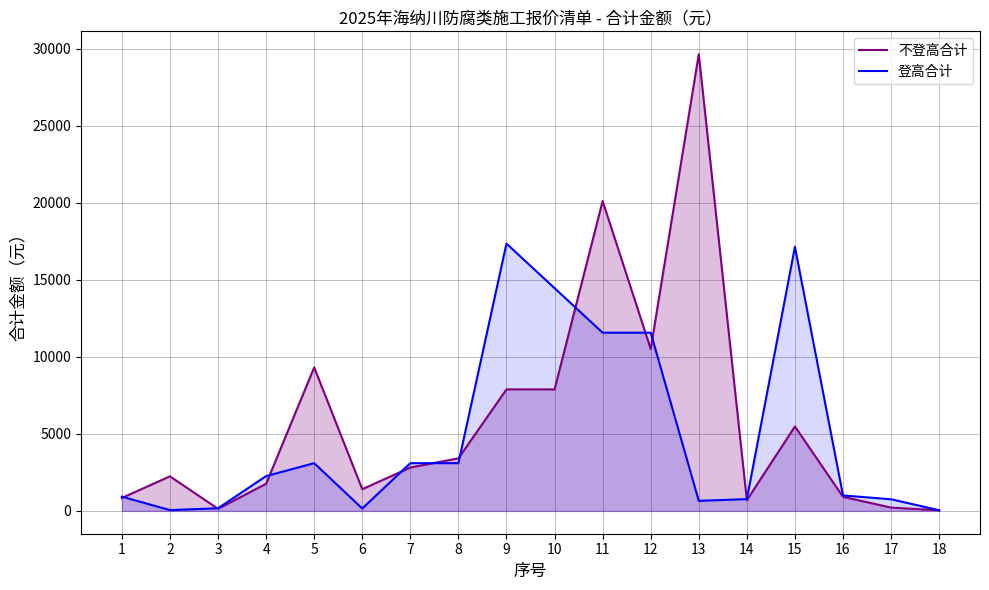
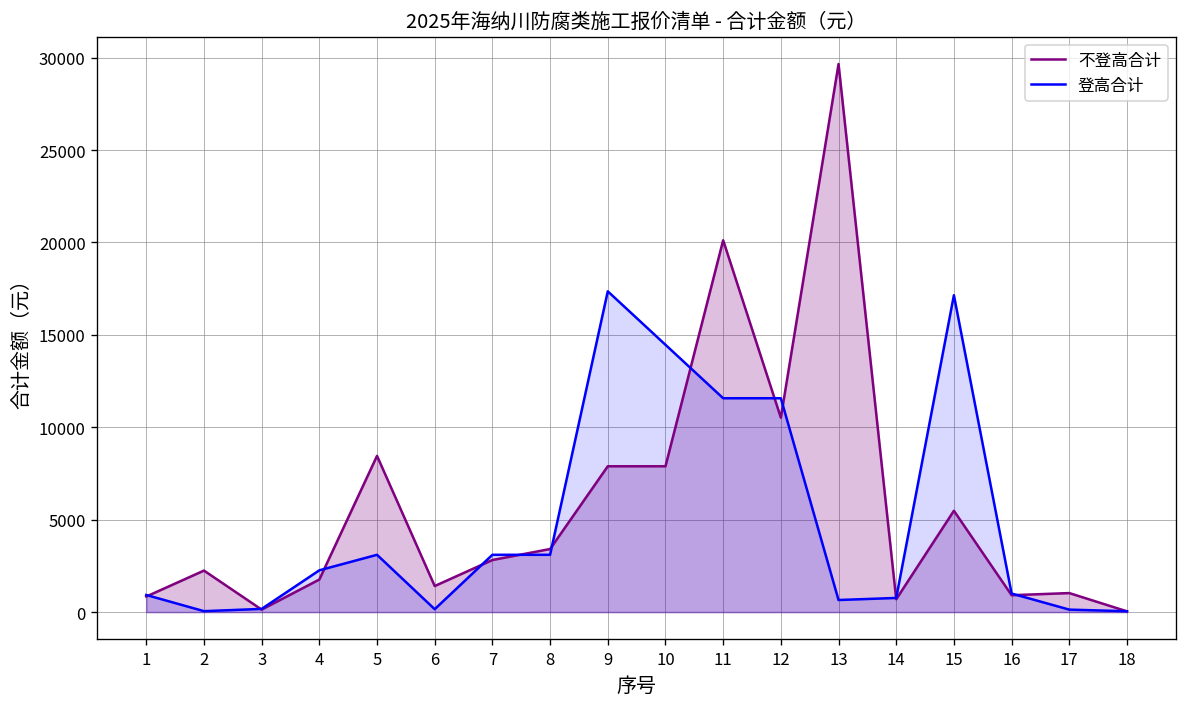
  {
    "不登高合计": {
      "2": 2200,
      "4": 1800,
-     "5": 9300,
+     "5": 8500,
      "6": 1400,
      "7": 2800,
      "8": 3400,
      "9": 7900,
      "10": 7900,
      "11": 20100,
      "12": 10500,
      "13": 29700,
      "15": 5500,
-     "17": 200
+     "17": 1000
    },
    "登高合计": {
      "2": 0,
      "4": 2300,
      "5": 3100,
      "6": 200,
      "7": 3100,
      "8": 3100,
      "9": 17400,
      "10": 14500,
      "11": 11600,
      "12": 11600,
      "13": 700,
      "15": 17100,
-     "17": 800
+     "17": 100
    }
  }
